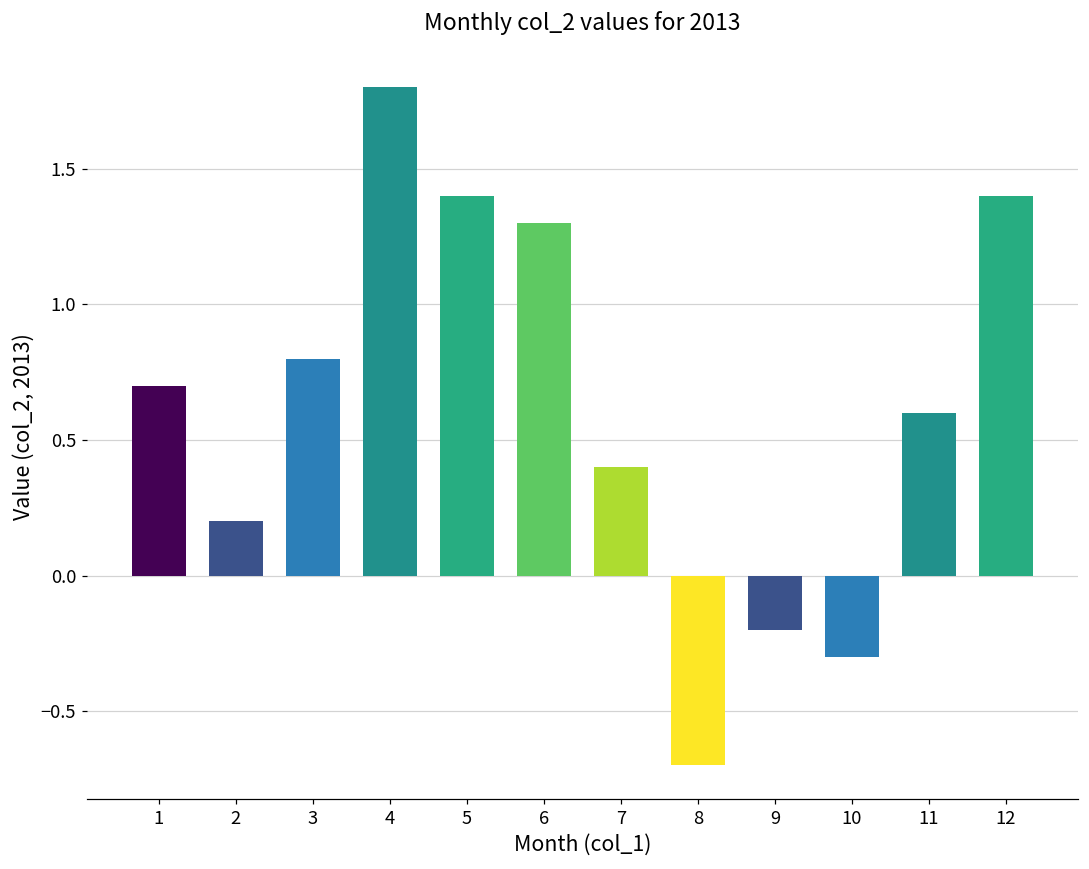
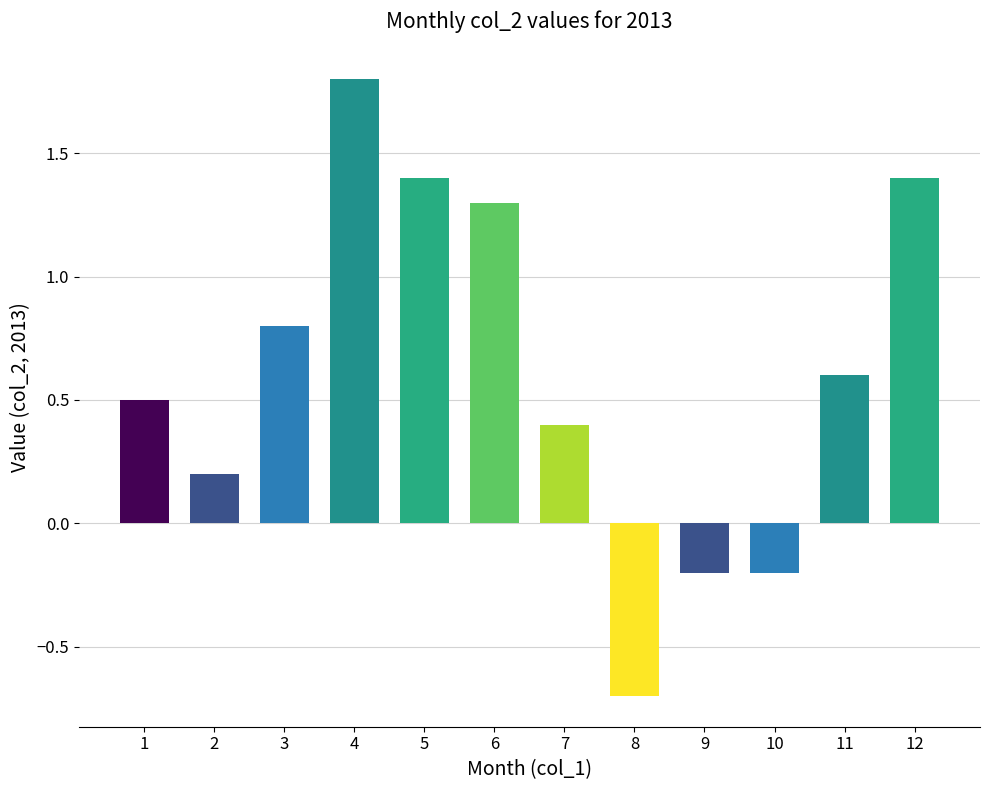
  {
-   "1": 0.7,
+   "1": 0.5,
    "2": 0.2,
    "3": 0.8,
    "4": 1.8,
    "5": 1.4,
    "6": 1.3,
    "7": 0.4,
    "8": -0.7,
    "9": -0.2,
-   "10": -0.3,
+   "10": -0.2,
    "11": 0.6,
    "12": 1.4
  }
